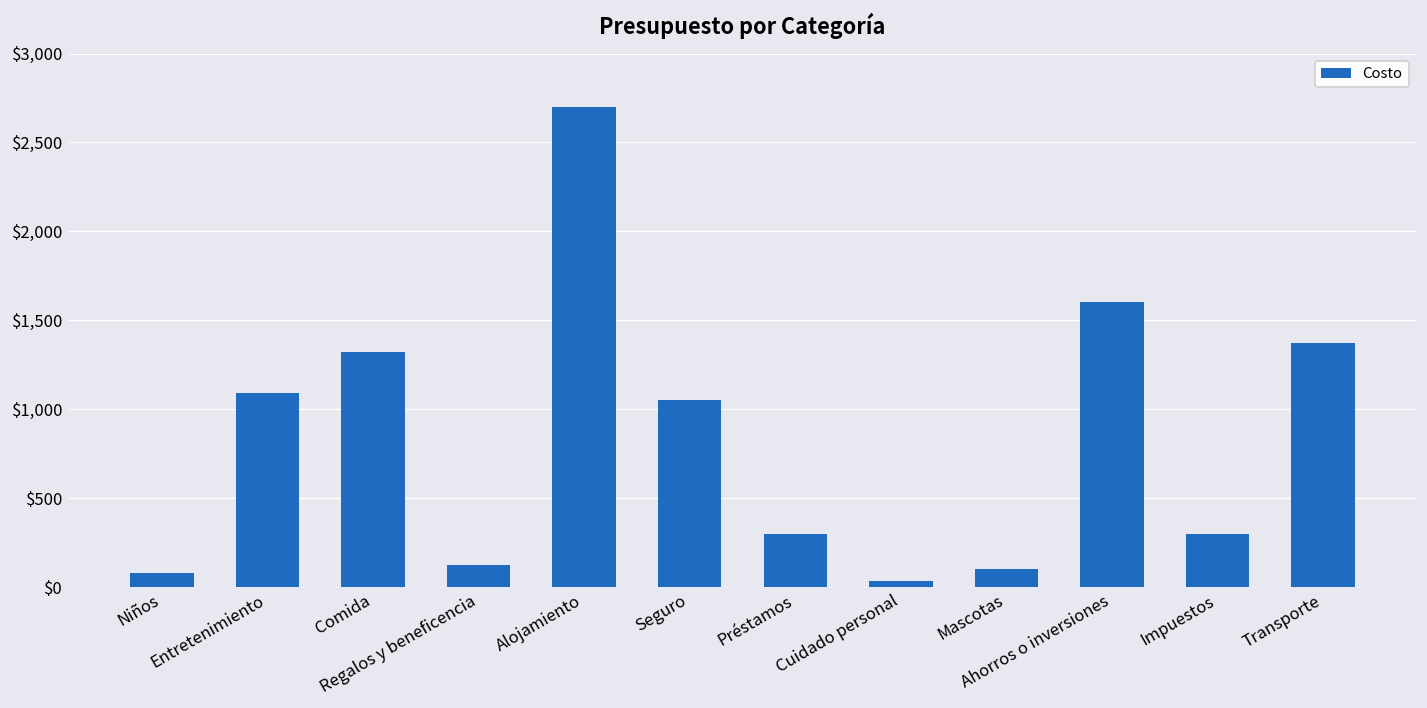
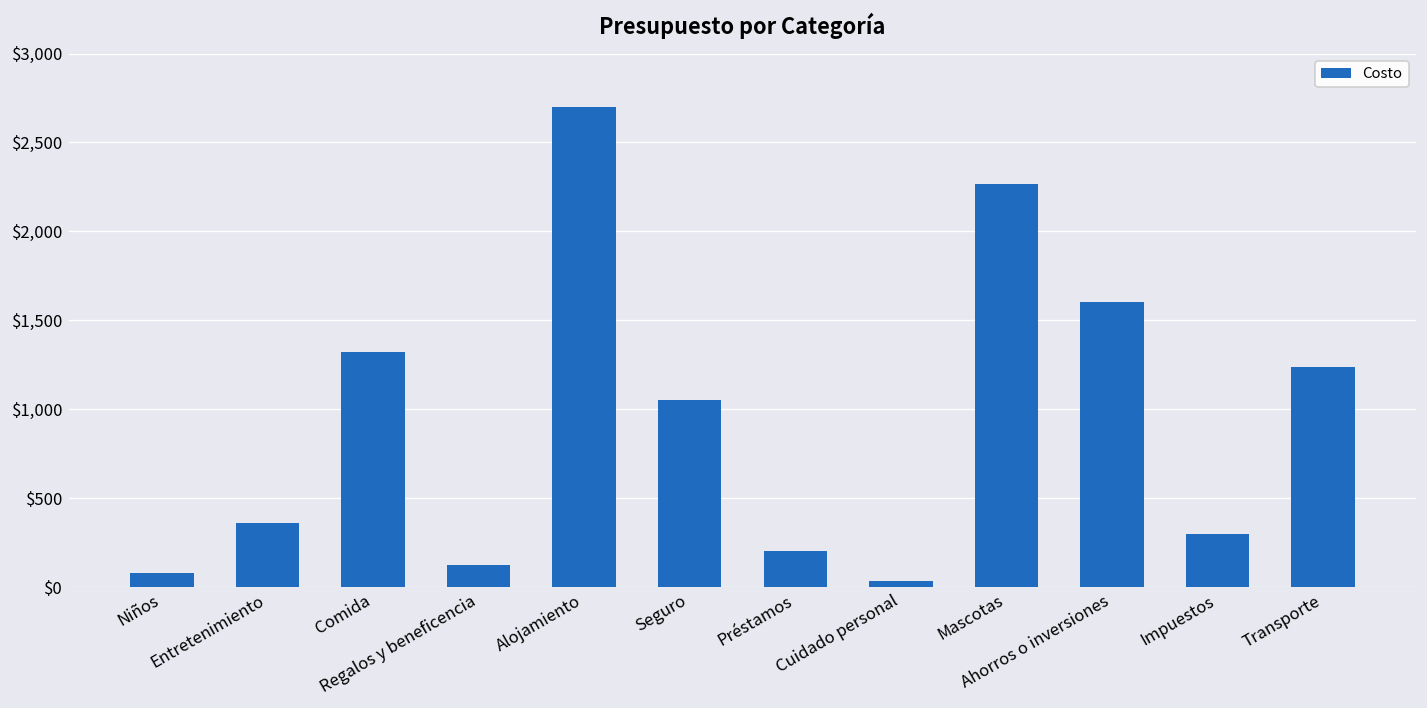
  {
    "Niños": "$80",
-   "Entretenimiento": "$1,090",
+   "Entretenimiento": "$360",
    "Comida": "$1,320",
    "Regalos y beneficencia": "$130",
    "Alojamiento": "$2,700",
    "Seguro": "$1,050",
-   "Préstamos": "$300",
+   "Préstamos": "$200",
    "Cuidado personal": "$30",
-   "Mascotas": "$100",
+   "Mascotas": "$2,270",
    "Ahorros o inversiones": "$1,610",
    "Impuestos": "$300",
-   "Transporte": "$1,380"
+   "Transporte": "$1,240"
  }
